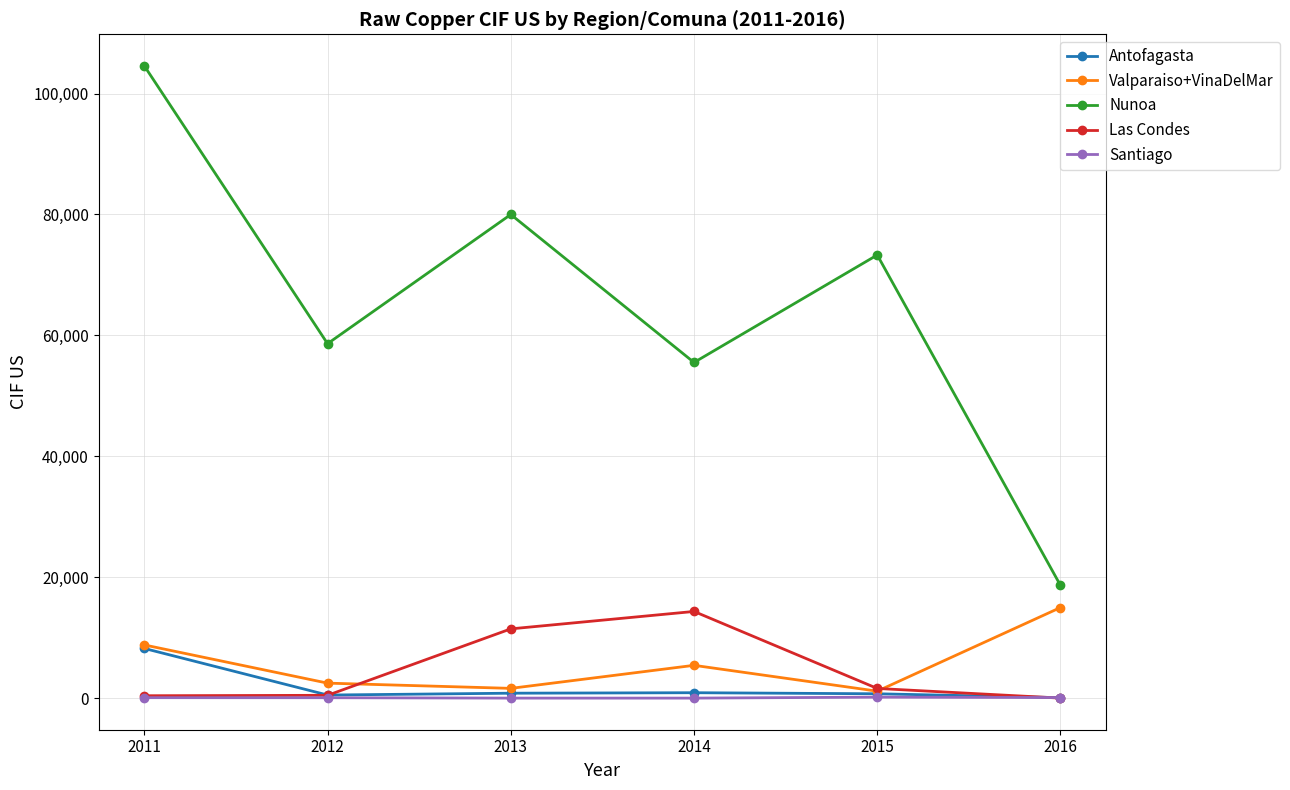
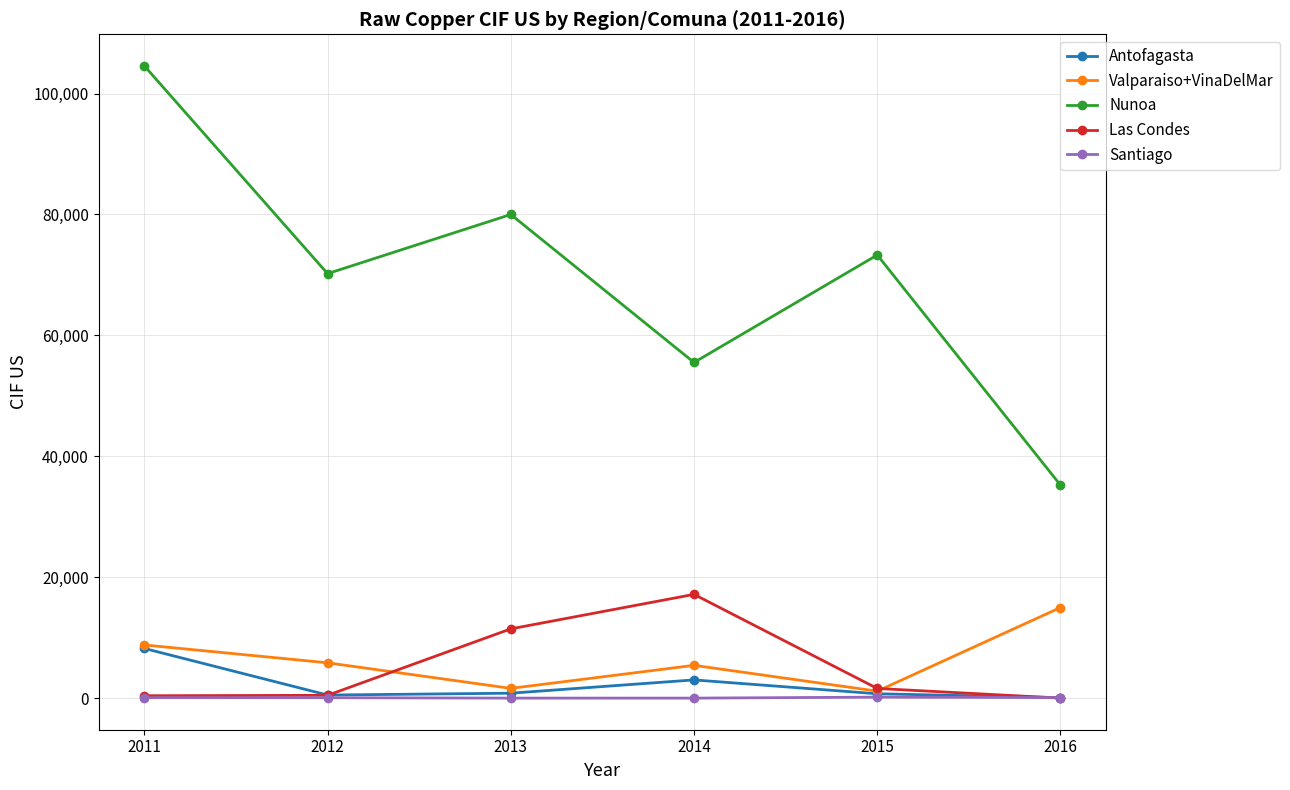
  {
    "Antofagasta": {
      "2011": "8,000",
      "2013": "1,000",
-     "2014": "1,000",
+     "2014": "3,000",
      "2015": "1,000"
    },
    "Valparaiso+VinaDelMar": {
      "2011": "9,000",
-     "2012": "2,000",
+     "2012": "6,000",
      "2013": "2,000",
      "2014": "5,000",
      "2015": "1,000",
      "2016": "15,000"
    },
    "Nunoa": {
      "2011": "105,000",
-     "2012": "59,000",
+     "2012": "70,000",
      "2013": "80,000",
      "2014": "56,000",
      "2015": "73,000",
-     "2016": "19,000"
+     "2016": "35,000"
    },
    "Las Condes": {
      "2013": "11,000",
-     "2014": "14,000",
+     "2014": "17,000",
      "2015": "2,000"
    },
    "Santiago": {
      "2013": "0",
      "2014": "0",
      "2015": "0"
    }
  }
